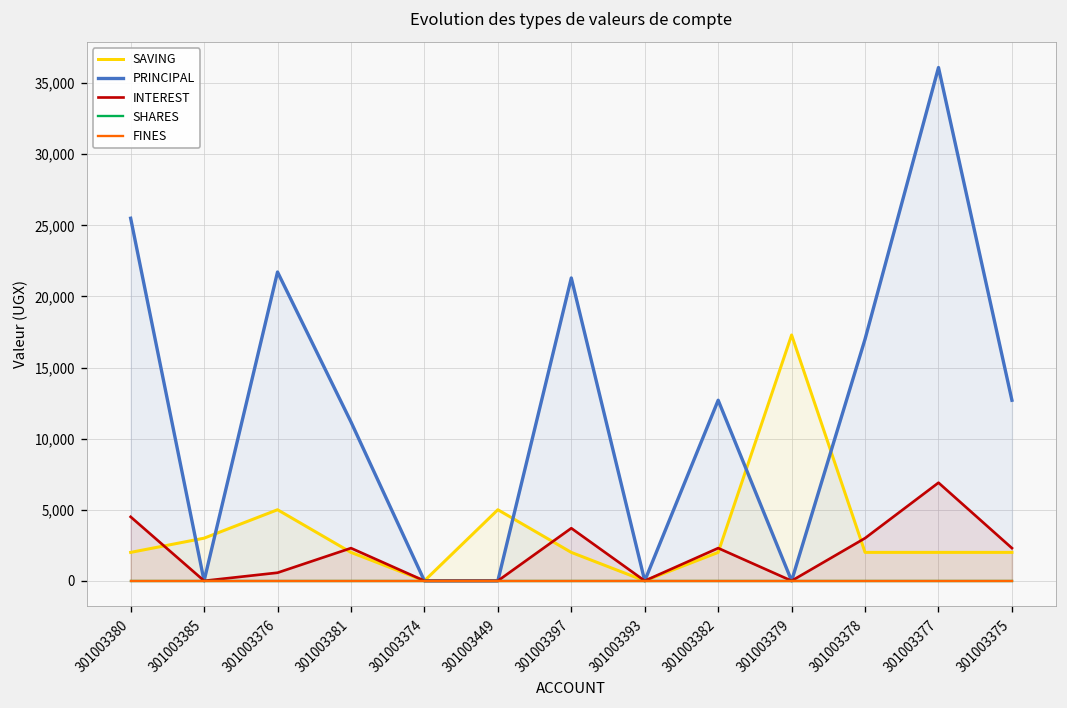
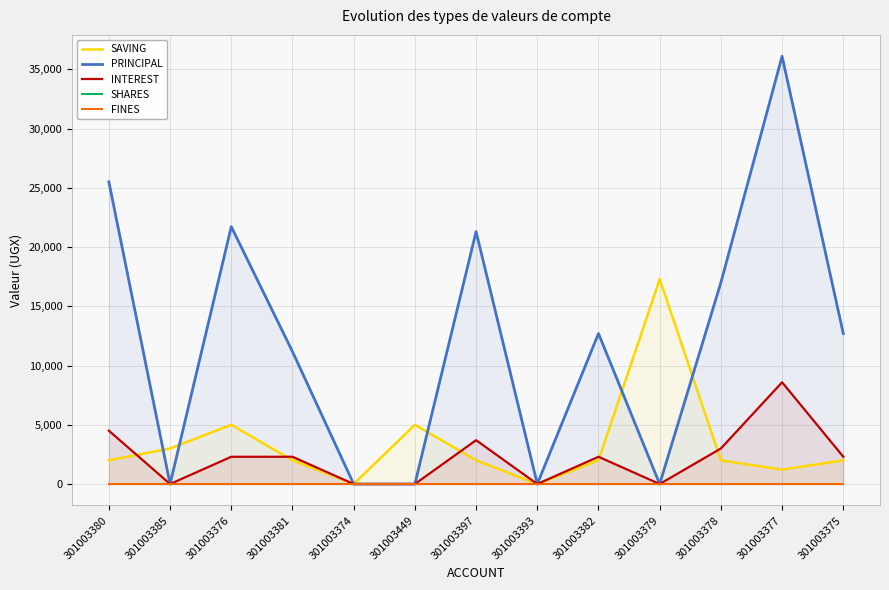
  {
    "SAVING": {
      "301003380": "2,000",
      "301003385": "3,000",
      "301003376": "5,000",
      "301003381": "2,000",
      "301003449": "5,000",
      "301003397": "2,000",
      "301003382": "2,000",
      "301003379": "17,300",
      "301003378": "2,000",
-     "301003377": "2,000",
+     "301003377": "1,200",
      "301003375": "2,000"
    },
    "PRINCIPAL": {
      "301003380": "25,500",
      "301003376": "21,700",
      "301003381": "11,200",
      "301003397": "21,300",
      "301003382": "12,700",
      "301003378": "17,000",
      "301003377": "36,100",
      "301003375": "12,700"
    },
    "INTEREST": {
      "301003380": "4,500",
-     "301003376": "600",
+     "301003376": "2,300",
      "301003381": "2,300",
      "301003397": "3,700",
      "301003382": "2,300",
      "301003378": "3,000",
-     "301003377": "6,900",
+     "301003377": "8,600",
      "301003375": "2,300"
    },
    "FINES": {
      "301003380": "0",
      "301003376": "0",
      "301003381": "0",
      "301003397": "0",
      "301003382": "0",
      "301003378": "0",
      "301003377": "0",
      "301003375": "0"
    }
  }
